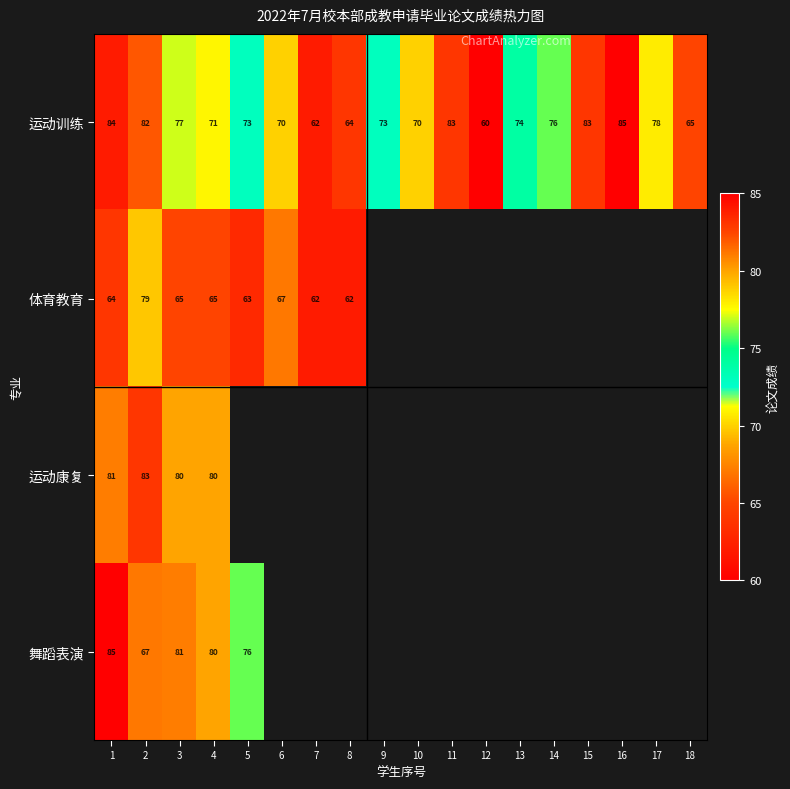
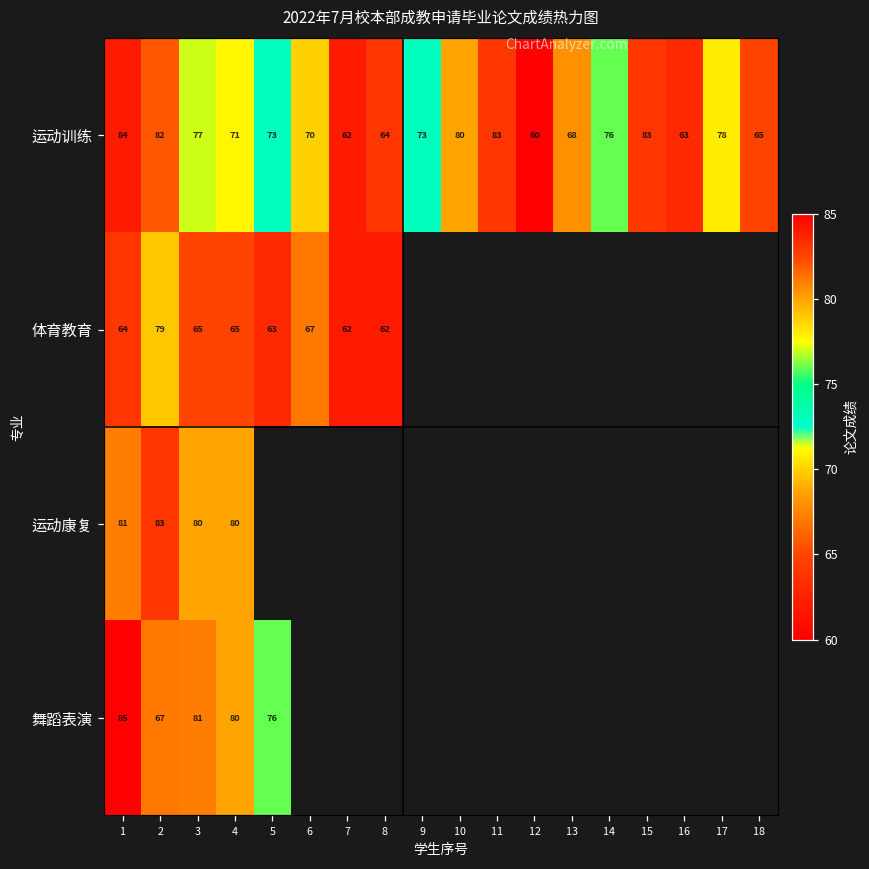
  {
    "运动训练": {
      "1": 84,
      "2": 82,
      "3": 77,
      "4": 71,
      "5": 73,
      "6": 70,
      "7": 62,
      "8": 64,
      "9": 73,
-     "10": 70,
+     "10": 80,
      "11": 83,
      "12": 60,
-     "13": 74,
+     "13": 68,
      "14": 76,
      "15": 83,
-     "16": 85,
+     "16": 63,
      "17": 78,
      "18": 65
    },
    "体育教育": {
      "1": 64,
      "2": 79,
      "3": 65,
      "4": 65,
      "5": 63,
      "6": 67,
      "7": 62,
      "8": 62
    },
    "运动康复": {
      "1": 81,
      "2": 83,
      "3": 80,
      "4": 80
    },
    "舞蹈表演": {
      "1": 85,
      "2": 67,
      "3": 81,
      "4": 80,
      "5": 76
    }
  }
